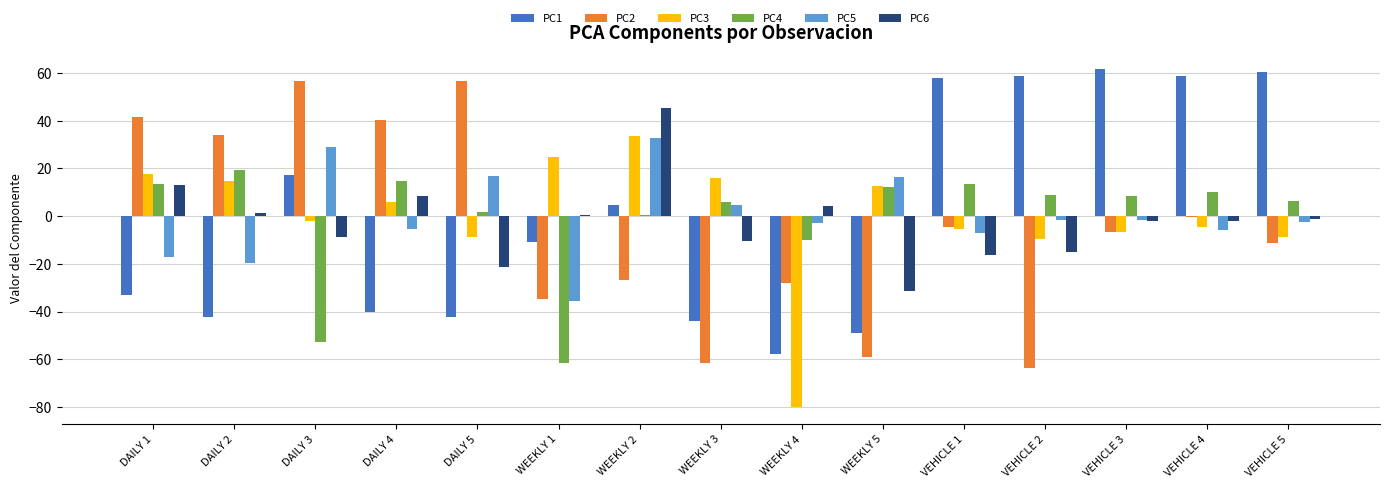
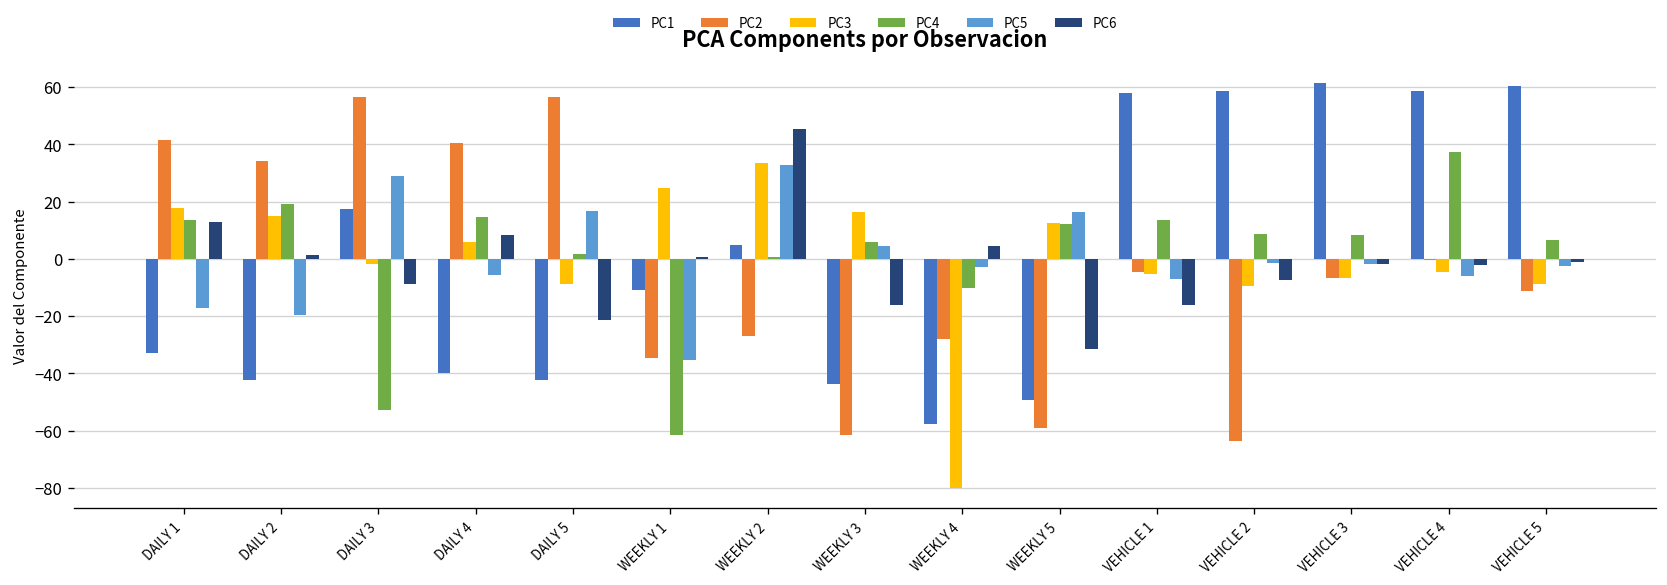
  {
    "PC2": {
      "DAILY 1": 41,
      "DAILY 2": 34,
      "DAILY 3": 57,
      "DAILY 4": 41,
      "DAILY 5": 57,
      "WEEKLY 1": -35,
      "WEEKLY 2": -27,
      "WEEKLY 3": -61,
      "WEEKLY 4": -28,
      "WEEKLY 5": -59,
      "VEHICLE 1": -5,
      "VEHICLE 2": -64,
      "VEHICLE 3": -7,
      "VEHICLE 5": -11
    },
    "PC3": {
      "DAILY 1": 18,
      "DAILY 2": 15,
      "DAILY 3": -2,
      "DAILY 4": 6,
      "DAILY 5": -9,
      "WEEKLY 1": 25,
      "WEEKLY 2": 33,
      "WEEKLY 3": 16,
      "WEEKLY 4": -80,
      "WEEKLY 5": 12,
      "VEHICLE 1": -5,
      "VEHICLE 2": -9,
      "VEHICLE 3": -7,
      "VEHICLE 4": -5,
      "VEHICLE 5": -9
    },
    "PC4": {
      "DAILY 1": 14,
      "DAILY 2": 19,
      "DAILY 3": -53,
      "DAILY 4": 15,
      "DAILY 5": 2,
      "WEEKLY 1": -61,
      "WEEKLY 3": 6,
      "WEEKLY 4": -10,
      "WEEKLY 5": 12,
      "VEHICLE 1": 13,
      "VEHICLE 2": 9,
      "VEHICLE 3": 8,
-     "VEHICLE 4": 10,
+     "VEHICLE 4": 37,
      "VEHICLE 5": 7
    },
    "PC6": {
      "DAILY 1": 13,
      "DAILY 2": 1,
      "DAILY 3": -9,
      "DAILY 4": 8,
      "DAILY 5": -21,
      "WEEKLY 2": 45,
-     "WEEKLY 3": -11,
+     "WEEKLY 3": -16,
      "WEEKLY 4": 4,
      "WEEKLY 5": -31,
      "VEHICLE 1": -16,
-     "VEHICLE 2": -15,
+     "VEHICLE 2": -7,
      "VEHICLE 3": -2,
      "VEHICLE 4": -2,
      "VEHICLE 5": -1
    }
  }
